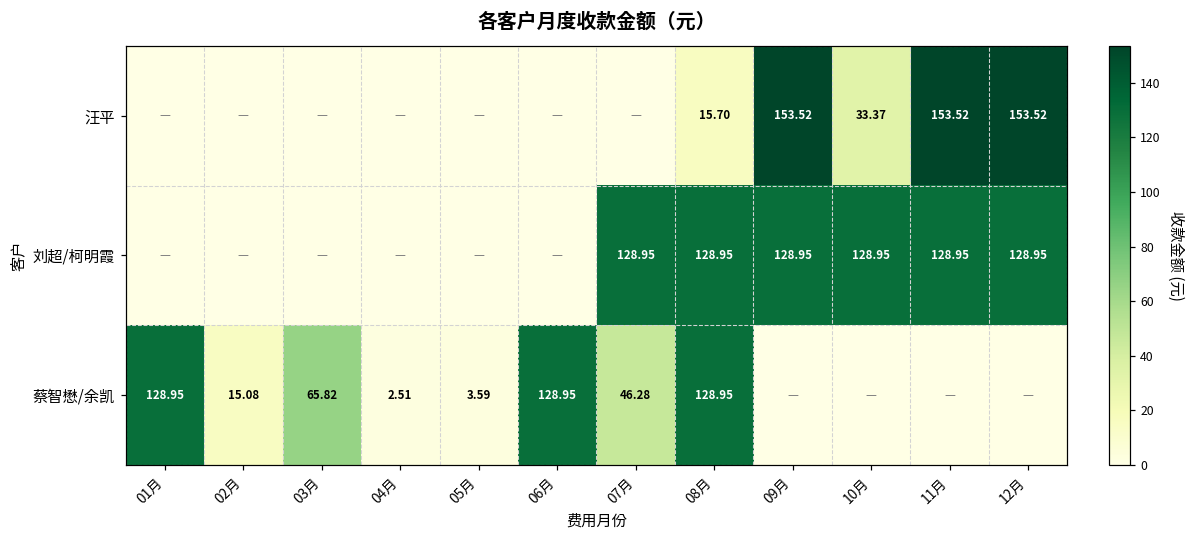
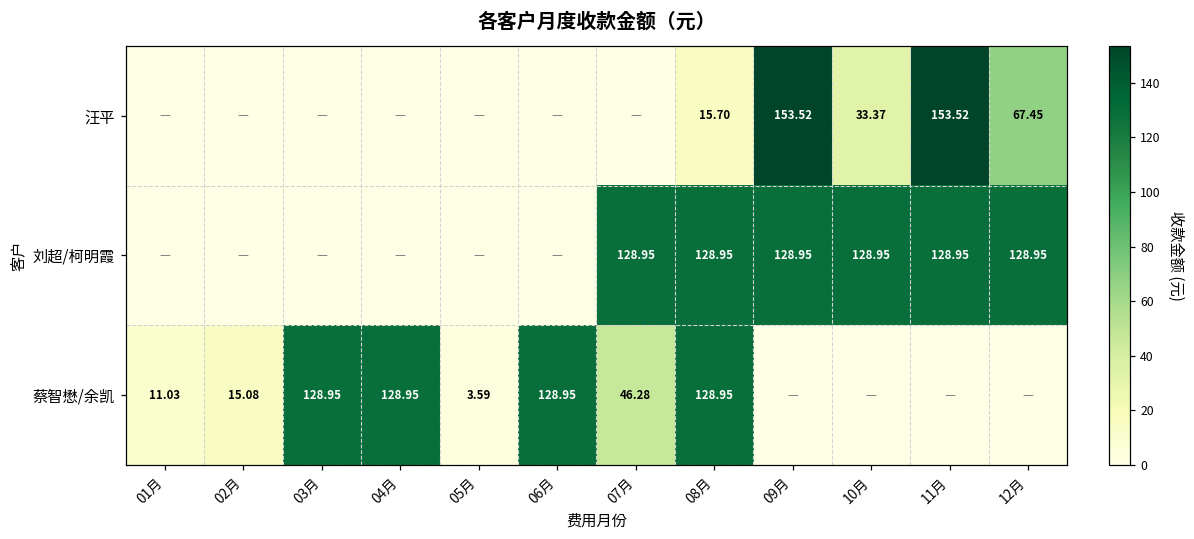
  {
    "汪平": {
      "08月": 15.70,
      "09月": 153.52,
      "10月": 33.37,
      "11月": 153.52,
-     "12月": 153.52
+     "12月": 67.45
    },
    "刘超/柯明霞": {
      "07月": 128.95,
      "08月": 128.95,
      "09月": 128.95,
      "10月": 128.95,
      "11月": 128.95,
      "12月": 128.95
    },
    "蔡智懋/余凯": {
-     "01月": 128.95,
+     "01月": 11.03,
      "02月": 15.08,
-     "03月": 65.82,
-     "04月": 2.51,
+     "03月": 128.95,
+     "04月": 128.95,
      "05月": 3.59,
      "06月": 128.95,
      "07月": 46.28,
      "08月": 128.95
    }
  }
